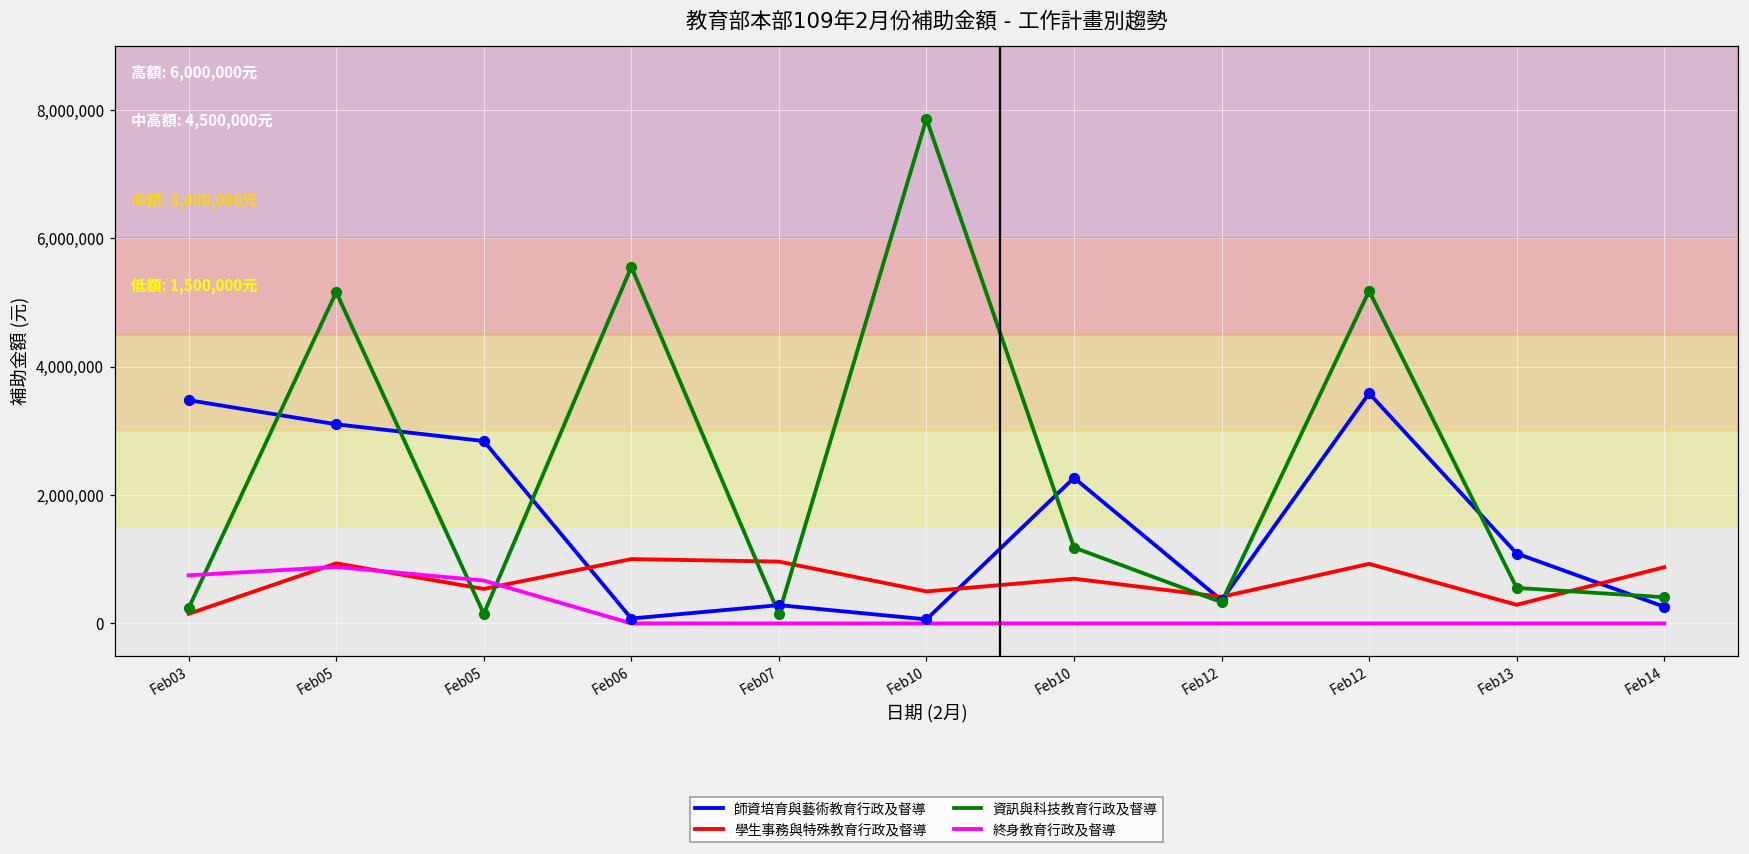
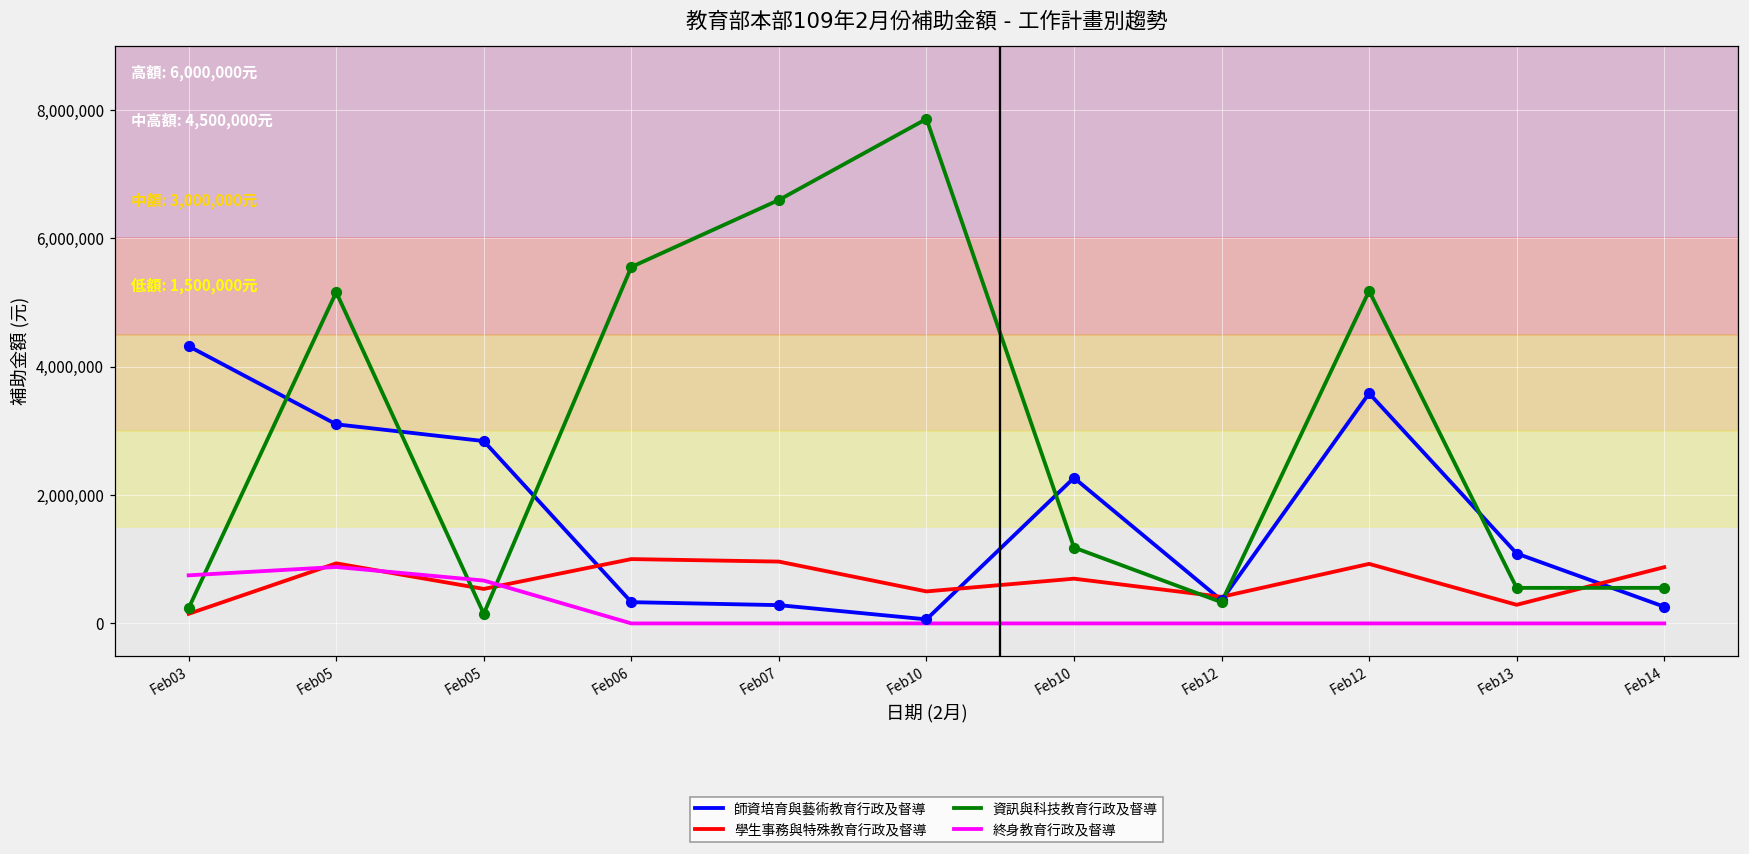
  {
    "師資培育與藝術教育行政及督導": {
-     "Feb03": "3,500,000",
-     "Feb06": "100,000",
+     "Feb03": "4,300,000",
+     "Feb06": "300,000",
      "Feb07": "300,000",
      "Feb13": "1,100,000",
      "Feb14": "300,000"
    },
    "學生事務與特殊教育行政及督導": {
      "Feb03": "100,000",
      "Feb06": "1,000,000",
      "Feb07": "1,000,000",
      "Feb13": "300,000",
      "Feb14": "900,000"
    },
    "資訊與科技教育行政及督導": {
      "Feb03": "200,000",
      "Feb06": "5,600,000",
-     "Feb07": "200,000",
+     "Feb07": "6,600,000",
      "Feb13": "600,000",
-     "Feb14": "400,000"
+     "Feb14": "600,000"
    },
    "終身教育行政及督導": {
      "Feb03": "700,000",
      "Feb06": "0",
      "Feb07": "0",
      "Feb13": "0",
      "Feb14": "0"
    }
  }
